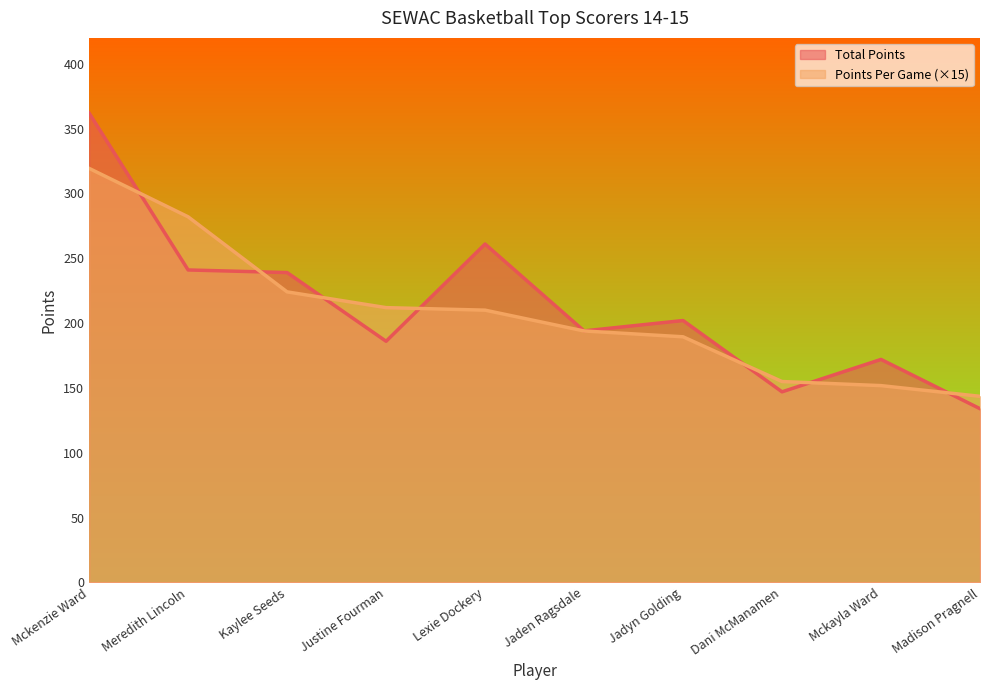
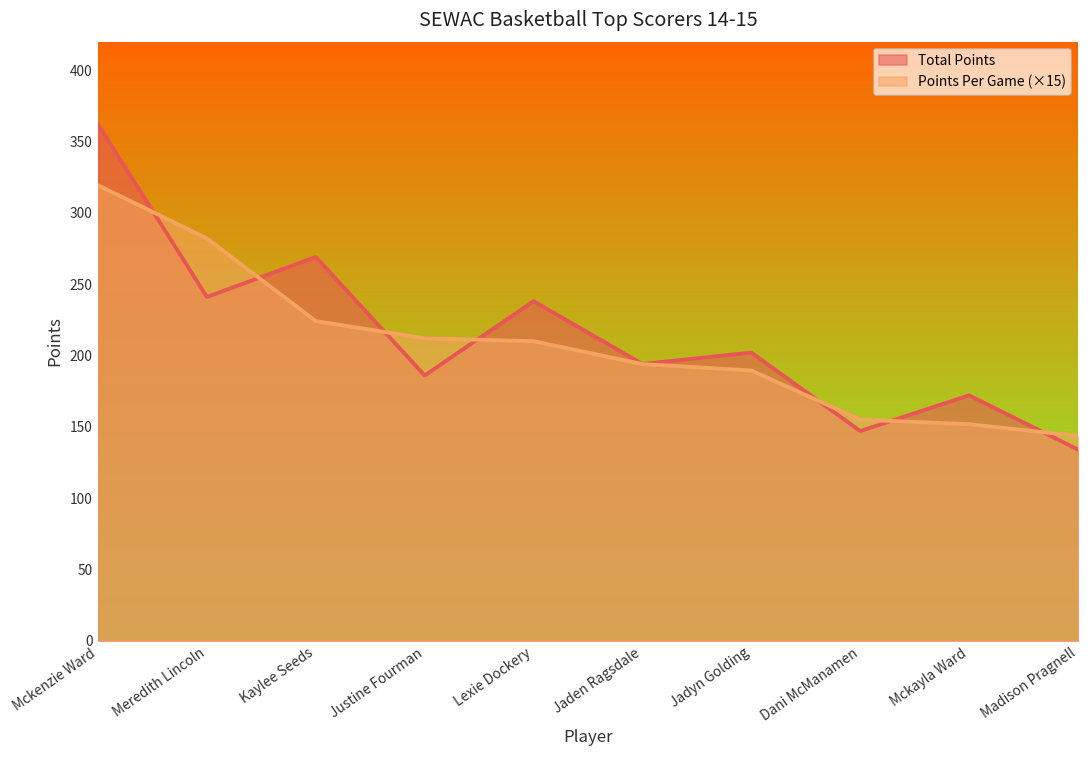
  {
    "Total Points": {
      "Mckenzie Ward": 362,
      "Meredith Lincoln": 241,
-     "Kaylee Seeds": 239,
+     "Kaylee Seeds": 269,
      "Justine Fourman": 186,
-     "Lexie Dockery": 261,
+     "Lexie Dockery": 238,
      "Jadyn Golding": 202,
      "Dani McManamen": 147,
      "Mckayla Ward": 172,
      "Madison Pragnell": 134
    },
    "Points Per Game (×15)": {
      "Mckenzie Ward": 319,
      "Meredith Lincoln": 282,
      "Kaylee Seeds": 224,
      "Justine Fourman": 212,
      "Lexie Dockery": 210,
      "Jadyn Golding": 189,
      "Dani McManamen": 155,
      "Mckayla Ward": 152,
      "Madison Pragnell": 144
    }
  }
